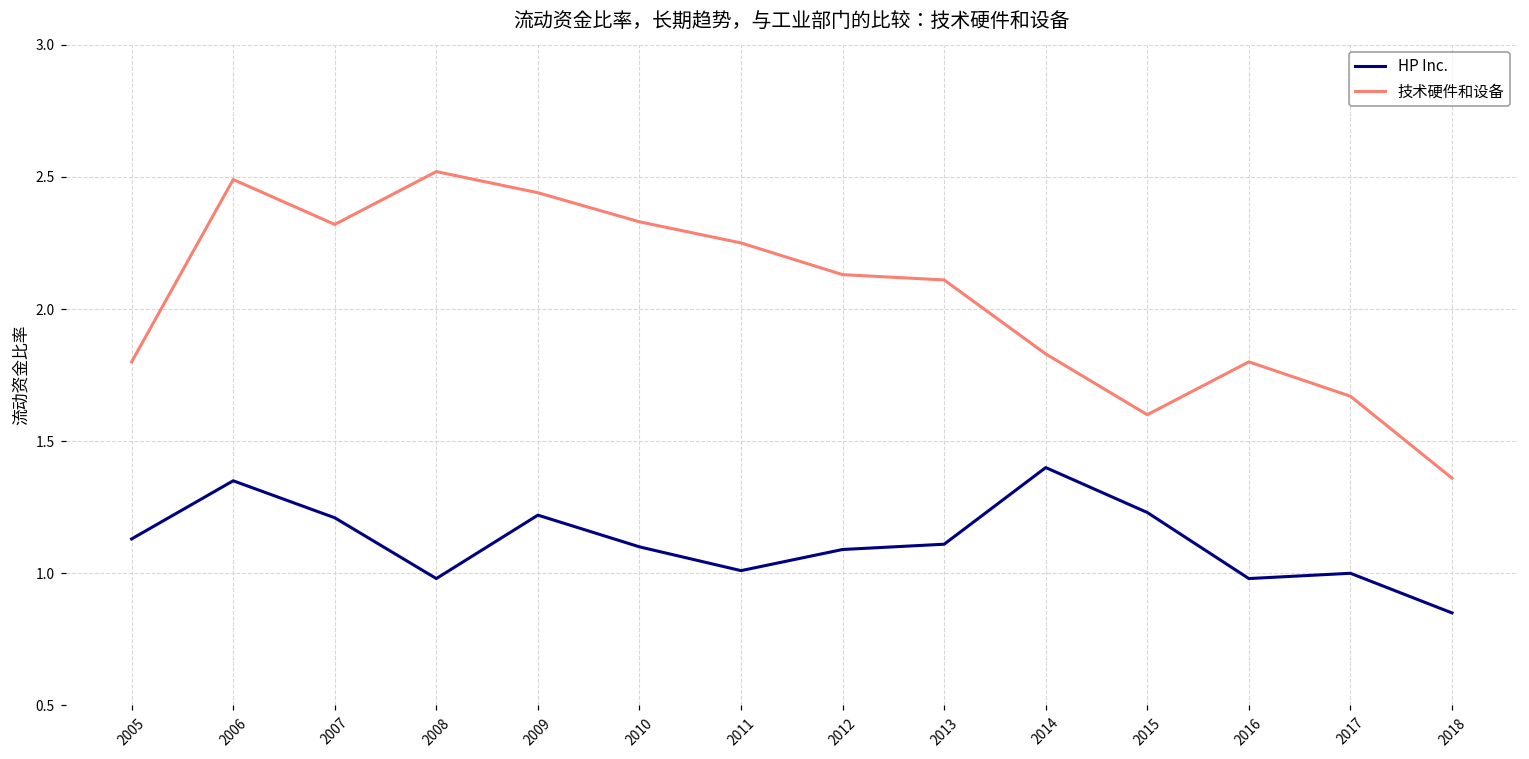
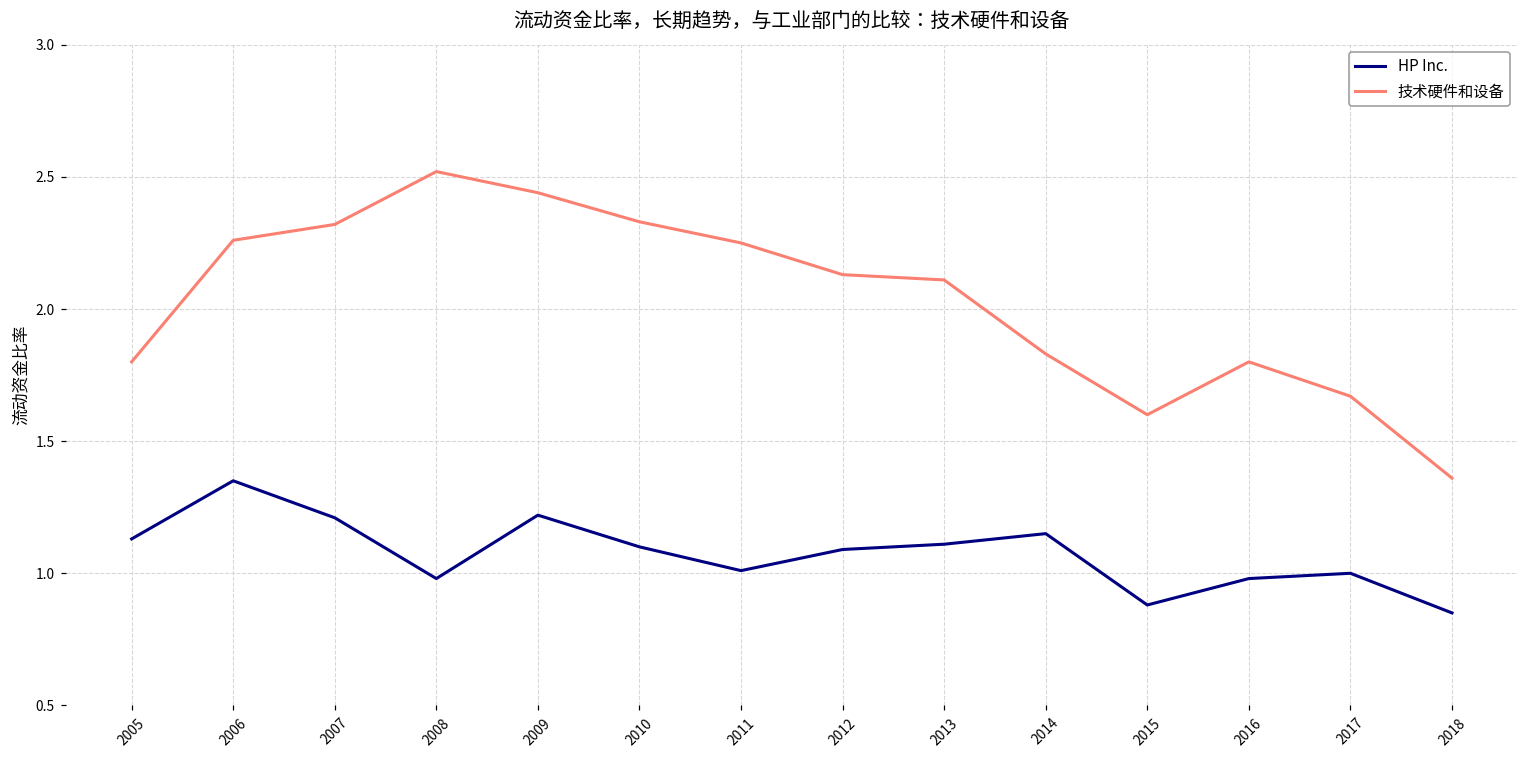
  {
    "HP Inc.": {
      "2005": 1.13,
      "2006": 1.35,
      "2007": 1.21,
      "2008": 0.98,
      "2009": 1.22,
      "2010": 1.10,
      "2011": 1.01,
      "2012": 1.09,
      "2013": 1.11,
-     "2014": 1.40,
-     "2015": 1.23,
+     "2014": 1.15,
+     "2015": 0.88,
      "2016": 0.98,
      "2017": 1.00,
      "2018": 0.85
    },
    "技术硬件和设备": {
      "2005": 1.80,
-     "2006": 2.49,
+     "2006": 2.26,
      "2007": 2.32,
      "2008": 2.52,
      "2009": 2.44,
      "2010": 2.33,
      "2011": 2.25,
      "2012": 2.13,
      "2013": 2.11,
      "2014": 1.83,
      "2015": 1.60,
      "2016": 1.80,
      "2017": 1.67,
      "2018": 1.36
    }
  }
